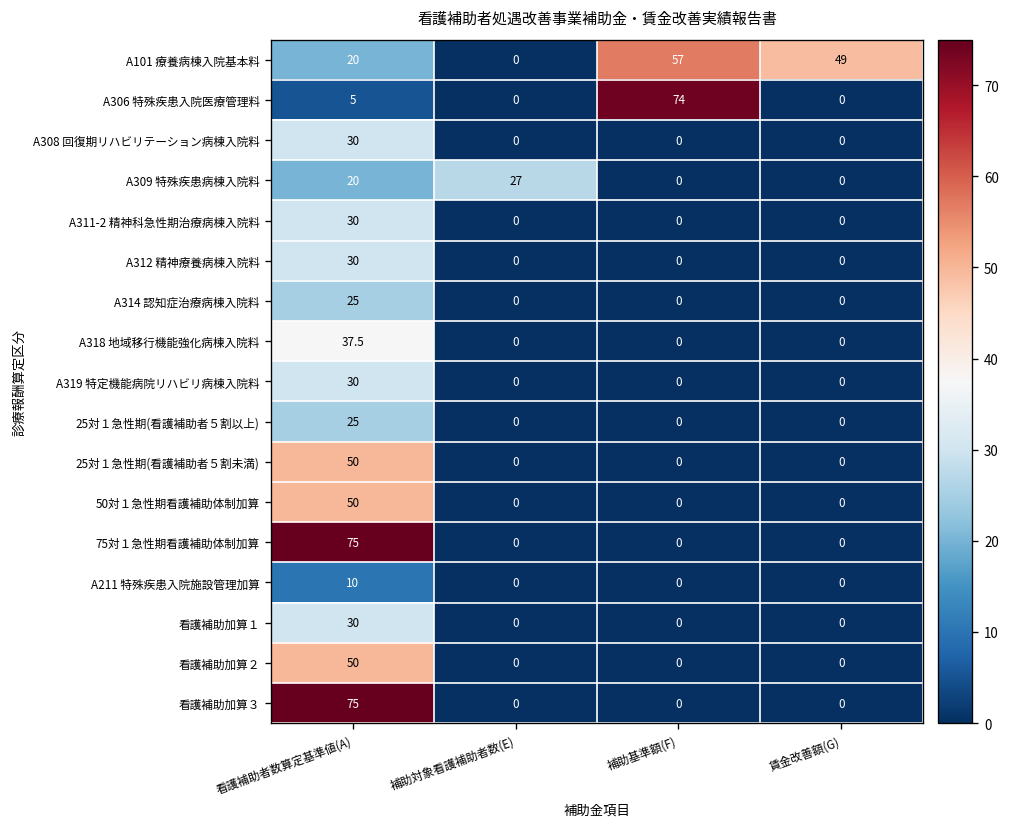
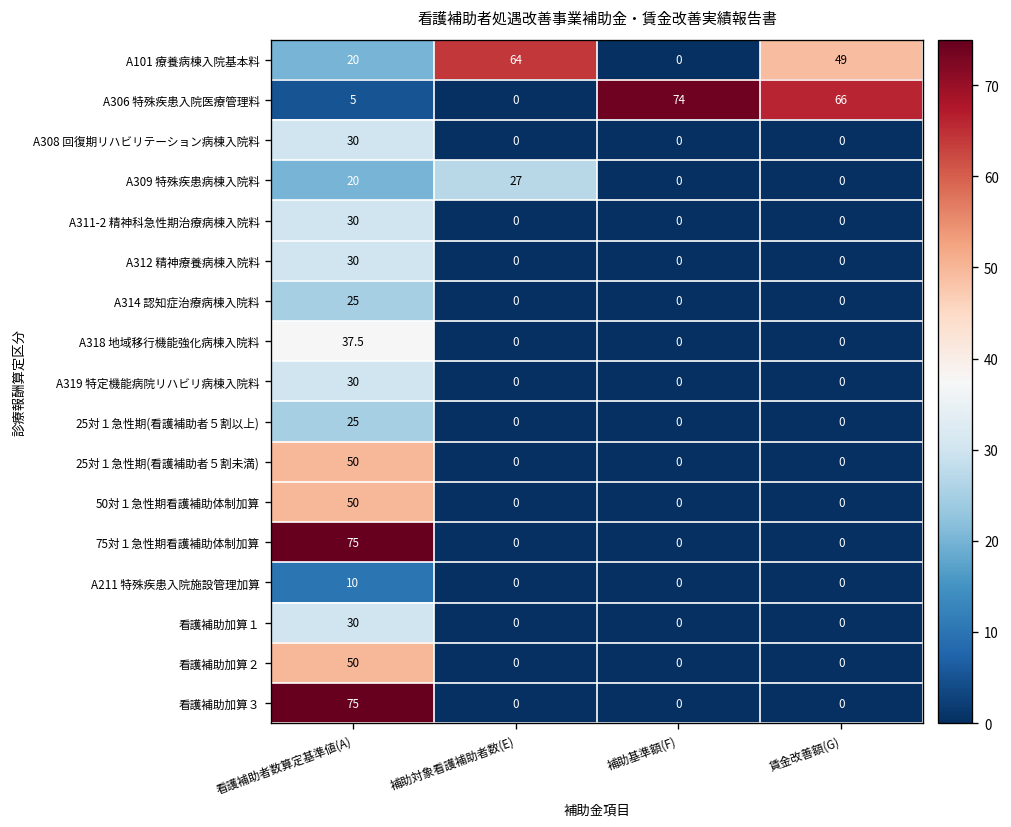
  {
    "A101 療養病棟入院基本料": {
      "看護補助者数算定基準値(A)": 20,
-     "補助対象看護補助者数(E)": 0,
-     "補助基準額(F)": 57,
+     "補助対象看護補助者数(E)": 64,
+     "補助基準額(F)": 0,
      "賃金改善額(G)": 49
    },
    "A306 特殊疾患入院医療管理料": {
      "看護補助者数算定基準値(A)": 5,
      "補助対象看護補助者数(E)": 0,
      "補助基準額(F)": 74,
-     "賃金改善額(G)": 0
+     "賃金改善額(G)": 66
    },
    "A308 回復期リハビリテーション病棟入院料": {
      "看護補助者数算定基準値(A)": 30,
      "補助対象看護補助者数(E)": 0,
      "補助基準額(F)": 0,
      "賃金改善額(G)": 0
    },
    "A309 特殊疾患病棟入院料": {
      "看護補助者数算定基準値(A)": 20,
      "補助対象看護補助者数(E)": 27,
      "補助基準額(F)": 0,
      "賃金改善額(G)": 0
    },
    "A311-2 精神科急性期治療病棟入院料": {
      "看護補助者数算定基準値(A)": 30,
      "補助対象看護補助者数(E)": 0,
      "補助基準額(F)": 0,
      "賃金改善額(G)": 0
    },
    "A312 精神療養病棟入院料": {
      "看護補助者数算定基準値(A)": 30,
      "補助対象看護補助者数(E)": 0,
      "補助基準額(F)": 0,
      "賃金改善額(G)": 0
    },
    "A314 認知症治療病棟入院料": {
      "看護補助者数算定基準値(A)": 25,
      "補助対象看護補助者数(E)": 0,
      "補助基準額(F)": 0,
      "賃金改善額(G)": 0
    },
    "A318 地域移行機能強化病棟入院料": {
      "看護補助者数算定基準値(A)": 37.5,
      "補助対象看護補助者数(E)": 0,
      "補助基準額(F)": 0,
      "賃金改善額(G)": 0
    },
    "A319 特定機能病院リハビリ病棟入院料": {
      "看護補助者数算定基準値(A)": 30,
      "補助対象看護補助者数(E)": 0,
      "補助基準額(F)": 0,
      "賃金改善額(G)": 0
    },
    "25対１急性期(看護補助者５割以上)": {
      "看護補助者数算定基準値(A)": 25,
      "補助対象看護補助者数(E)": 0,
      "補助基準額(F)": 0,
      "賃金改善額(G)": 0
    },
    "25対１急性期(看護補助者５割未満)": {
      "看護補助者数算定基準値(A)": 50,
      "補助対象看護補助者数(E)": 0,
      "補助基準額(F)": 0,
      "賃金改善額(G)": 0
    },
    "50対１急性期看護補助体制加算": {
      "看護補助者数算定基準値(A)": 50,
      "補助対象看護補助者数(E)": 0,
      "補助基準額(F)": 0,
      "賃金改善額(G)": 0
    },
    "75対１急性期看護補助体制加算": {
      "看護補助者数算定基準値(A)": 75,
      "補助対象看護補助者数(E)": 0,
      "補助基準額(F)": 0,
      "賃金改善額(G)": 0
    },
    "A211 特殊疾患入院施設管理加算": {
      "看護補助者数算定基準値(A)": 10,
      "補助対象看護補助者数(E)": 0,
      "補助基準額(F)": 0,
      "賃金改善額(G)": 0
    },
    "看護補助加算１": {
      "看護補助者数算定基準値(A)": 30,
      "補助対象看護補助者数(E)": 0,
      "補助基準額(F)": 0,
      "賃金改善額(G)": 0
    },
    "看護補助加算２": {
      "看護補助者数算定基準値(A)": 50,
      "補助対象看護補助者数(E)": 0,
      "補助基準額(F)": 0,
      "賃金改善額(G)": 0
    },
    "看護補助加算３": {
      "看護補助者数算定基準値(A)": 75,
      "補助対象看護補助者数(E)": 0,
      "補助基準額(F)": 0,
      "賃金改善額(G)": 0
    }
  }
